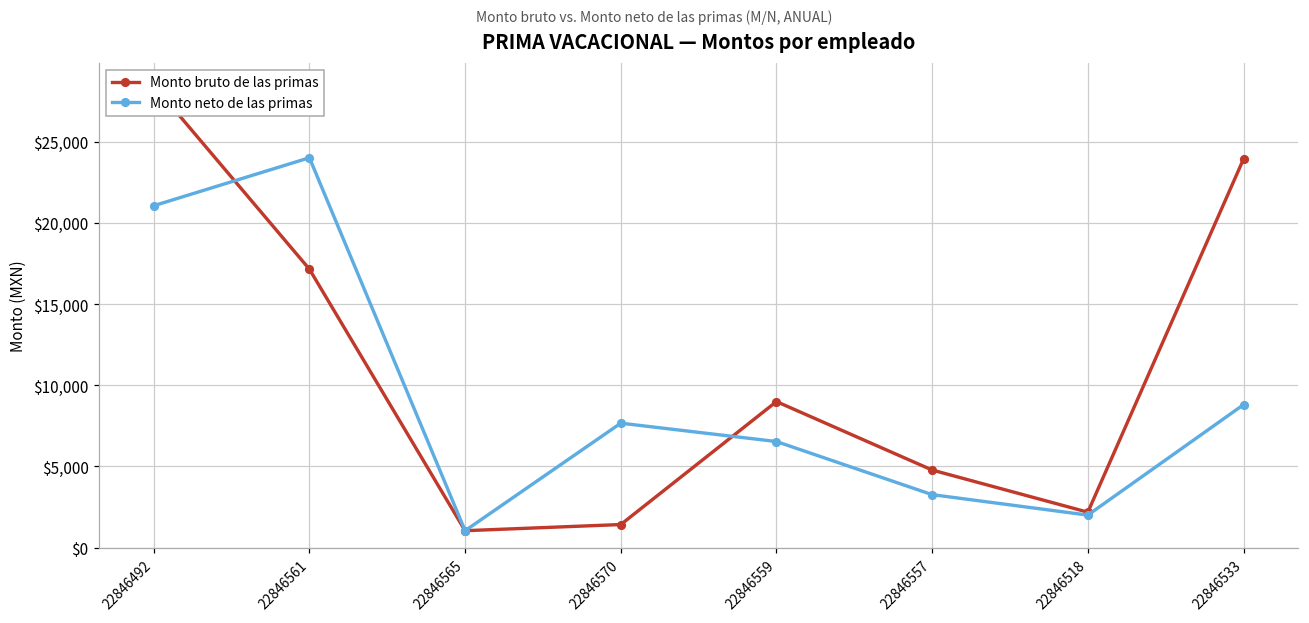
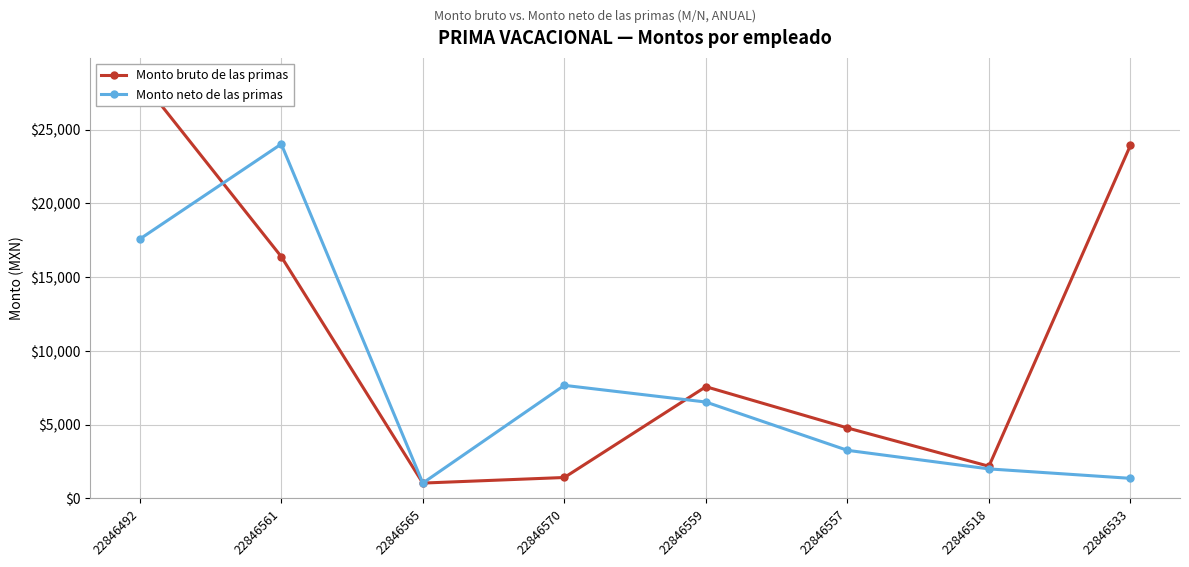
  {
    "Monto bruto de las primas": {
-     "22846561": "$17,200",
+     "22846561": "$16,400",
      "22846570": "$1,400",
-     "22846559": "$9,000",
+     "22846559": "$7,600",
      "22846557": "$4,800",
      "22846518": "$2,200",
      "22846533": "$23,900"
    },
    "Monto neto de las primas": {
-     "22846492": "$21,100",
+     "22846492": "$17,600",
      "22846561": "$24,000",
      "22846570": "$7,700",
      "22846559": "$6,500",
      "22846557": "$3,300",
      "22846518": "$2,000",
-     "22846533": "$8,800"
+     "22846533": "$1,400"
    }
  }
